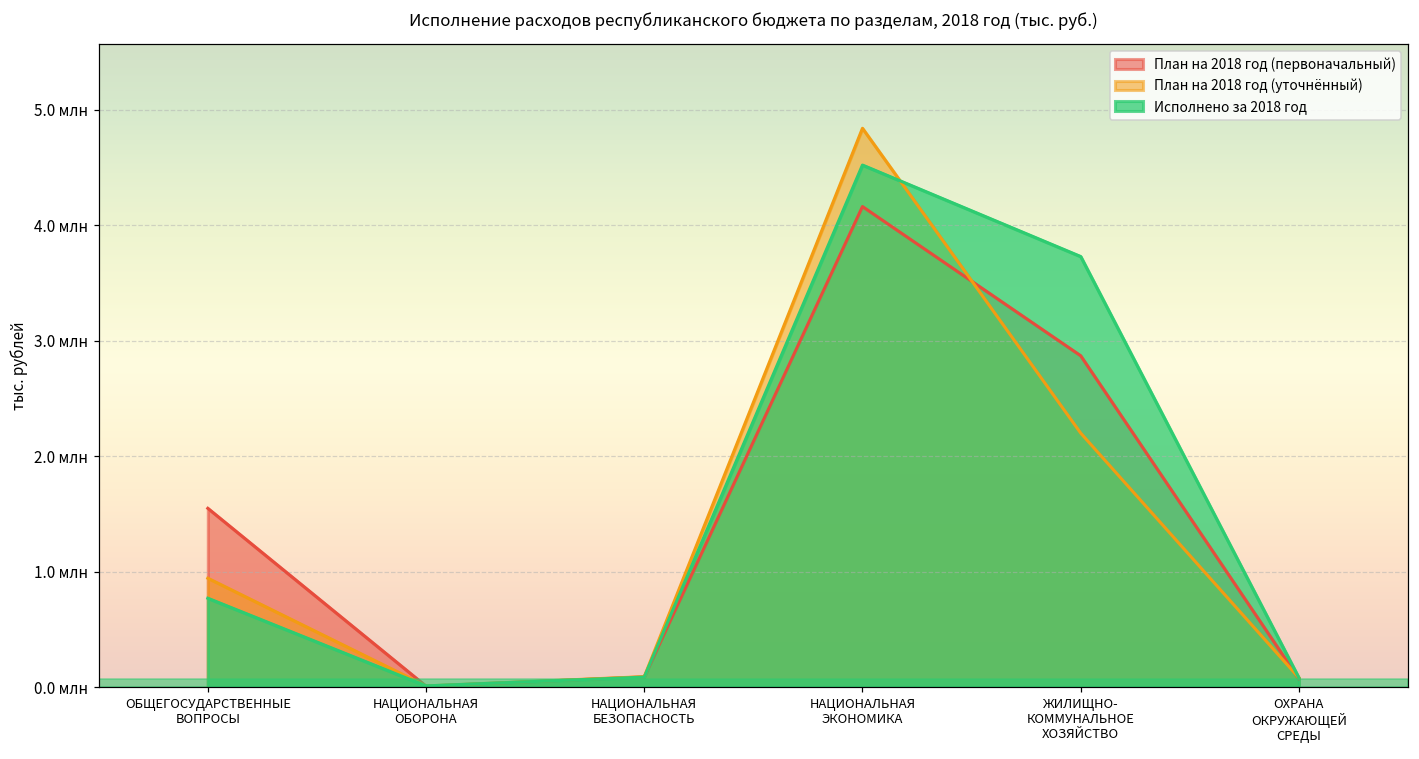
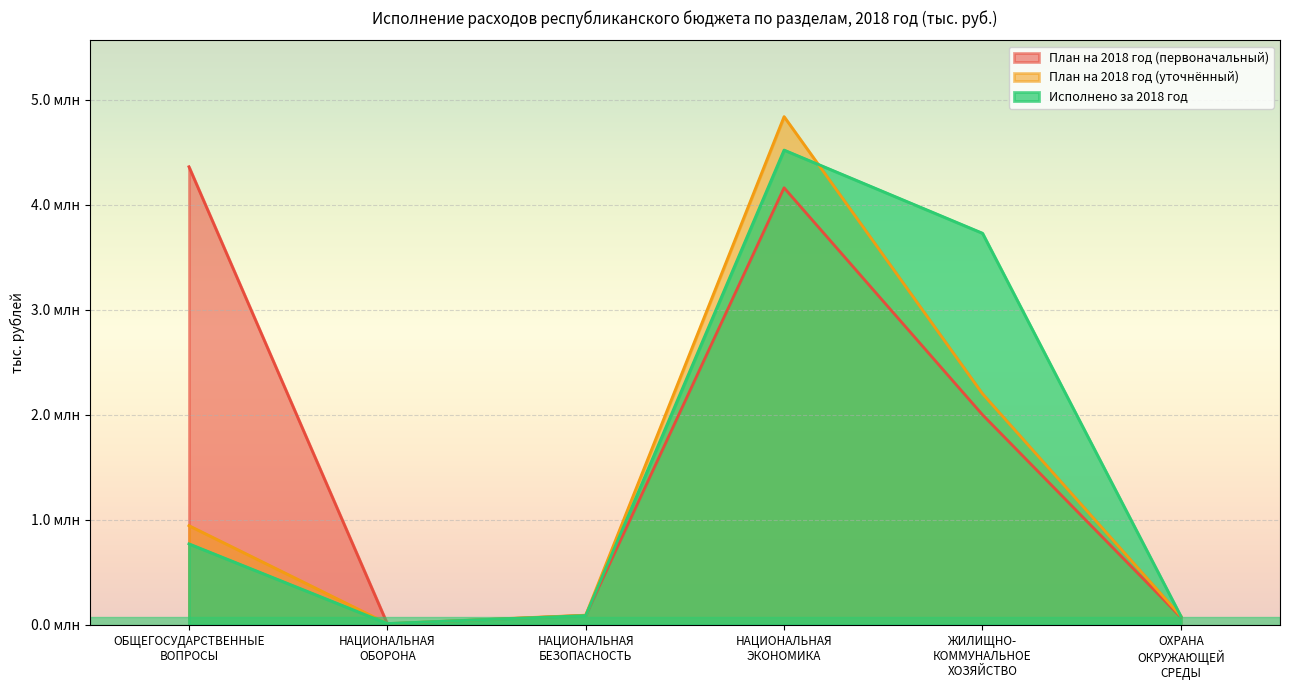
  {
    "План на 2018 год (первоначальный)": {
-     "ОБЩЕГОСУДАРСТВЕННЫЕ ВОПРОСЫ": "1.55 млн",
+     "ОБЩЕГОСУДАРСТВЕННЫЕ ВОПРОСЫ": "4.36 млн",
      "НАЦИОНАЛЬНАЯ ЭКОНОМИКА": "4.16 млн",
-     "ЖИЛИЩНО- КОММУНАЛЬНОЕ ХОЗЯЙСТВО": "2.87 млн"
+     "ЖИЛИЩНО- КОММУНАЛЬНОЕ ХОЗЯЙСТВО": "2.00 млн"
    },
    "План на 2018 год (уточнённый)": {
      "ОБЩЕГОСУДАРСТВЕННЫЕ ВОПРОСЫ": "0.95 млн",
      "НАЦИОНАЛЬНАЯ ЭКОНОМИКА": "4.84 млн",
      "ЖИЛИЩНО- КОММУНАЛЬНОЕ ХОЗЯЙСТВО": "2.20 млн"
    },
    "Исполнено за 2018 год": {
      "ОБЩЕГОСУДАРСТВЕННЫЕ ВОПРОСЫ": "0.77 млн",
      "НАЦИОНАЛЬНАЯ ЭКОНОМИКА": "4.52 млн",
      "ЖИЛИЩНО- КОММУНАЛЬНОЕ ХОЗЯЙСТВО": "3.73 млн"
    }
  }
